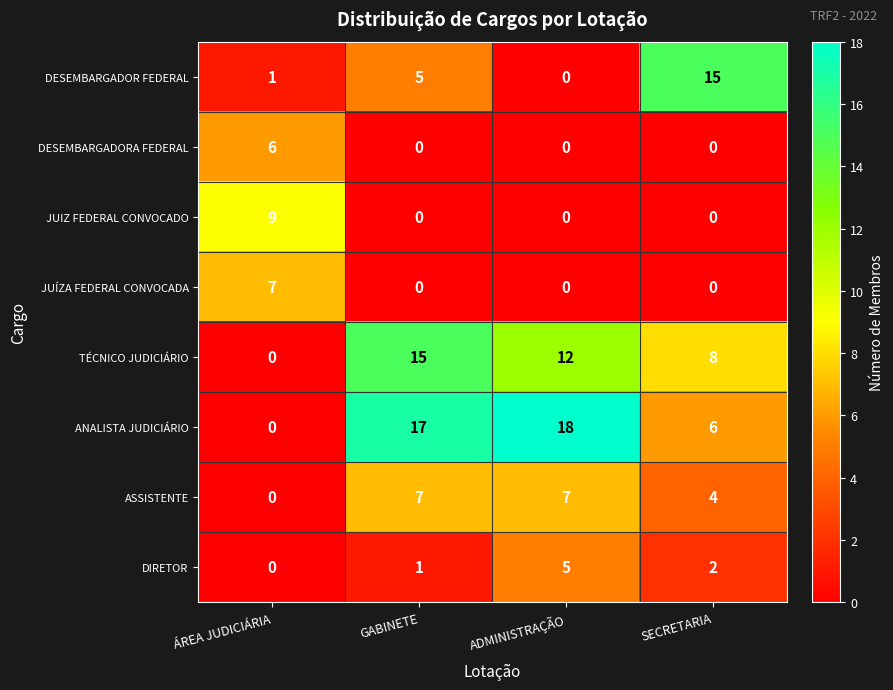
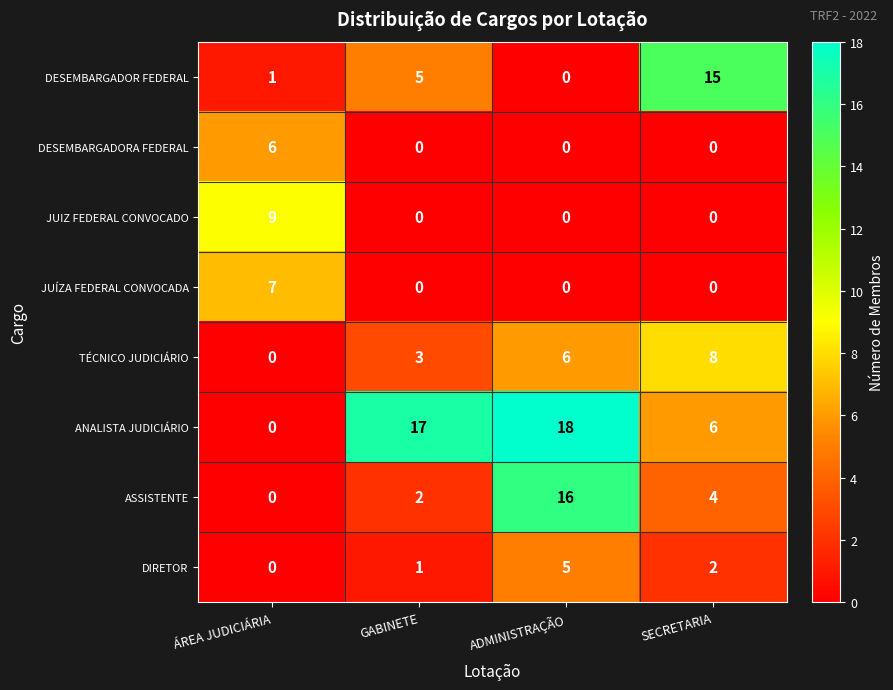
  {
    "DESEMBARGADOR FEDERAL": {
      "ÁREA JUDICIÁRIA": 1,
      "GABINETE": 5,
      "ADMINISTRAÇÃO": 0,
      "SECRETARIA": 15
    },
    "DESEMBARGADORA FEDERAL": {
      "ÁREA JUDICIÁRIA": 6,
      "GABINETE": 0,
      "ADMINISTRAÇÃO": 0,
      "SECRETARIA": 0
    },
    "JUIZ FEDERAL CONVOCADO": {
      "ÁREA JUDICIÁRIA": 9,
      "GABINETE": 0,
      "ADMINISTRAÇÃO": 0,
      "SECRETARIA": 0
    },
    "JUÍZA FEDERAL CONVOCADA": {
      "ÁREA JUDICIÁRIA": 7,
      "GABINETE": 0,
      "ADMINISTRAÇÃO": 0,
      "SECRETARIA": 0
    },
    "TÉCNICO JUDICIÁRIO": {
      "ÁREA JUDICIÁRIA": 0,
-     "GABINETE": 15,
-     "ADMINISTRAÇÃO": 12,
+     "GABINETE": 3,
+     "ADMINISTRAÇÃO": 6,
      "SECRETARIA": 8
    },
    "ANALISTA JUDICIÁRIO": {
      "ÁREA JUDICIÁRIA": 0,
      "GABINETE": 17,
      "ADMINISTRAÇÃO": 18,
      "SECRETARIA": 6
    },
    "ASSISTENTE": {
      "ÁREA JUDICIÁRIA": 0,
-     "GABINETE": 7,
-     "ADMINISTRAÇÃO": 7,
+     "GABINETE": 2,
+     "ADMINISTRAÇÃO": 16,
      "SECRETARIA": 4
    },
    "DIRETOR": {
      "ÁREA JUDICIÁRIA": 0,
      "GABINETE": 1,
      "ADMINISTRAÇÃO": 5,
      "SECRETARIA": 2
    }
  }
